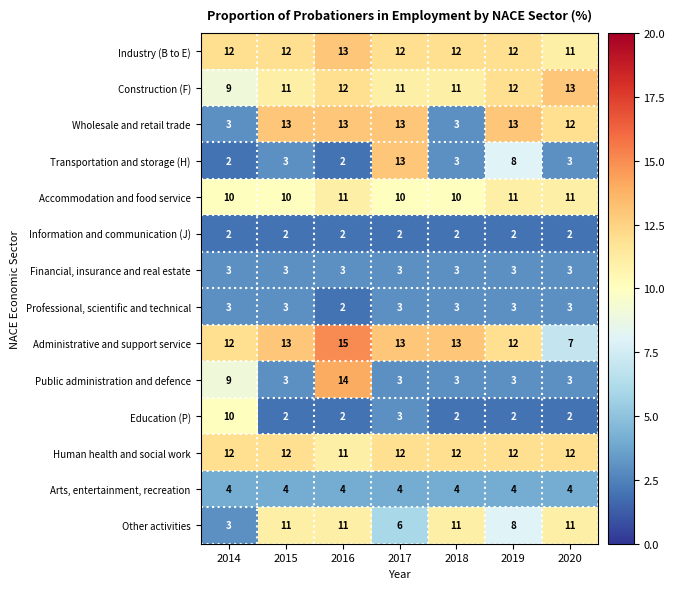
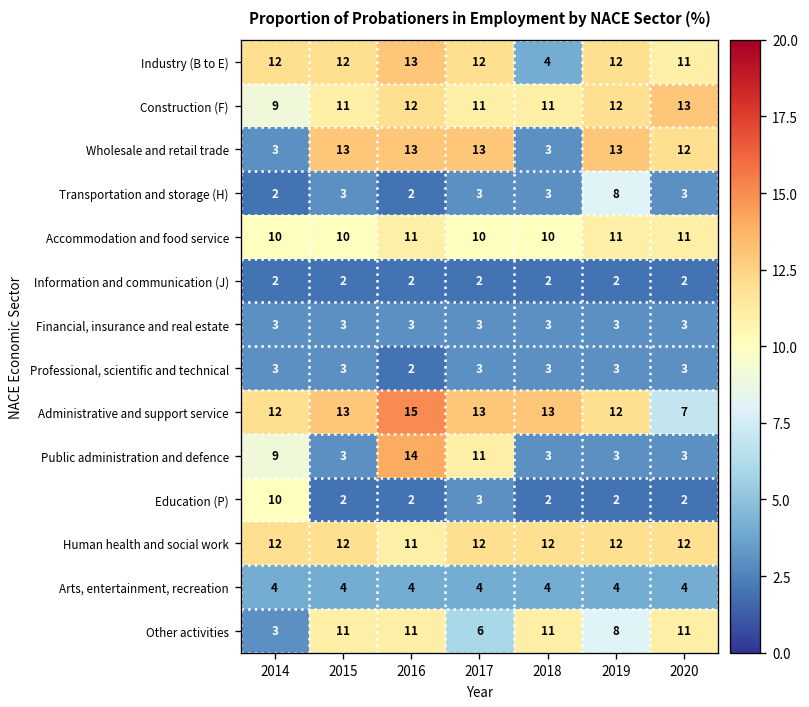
  {
    "Industry (B to E)": {
      "2014": 12,
      "2015": 12,
      "2016": 13,
      "2017": 12,
-     "2018": 12,
+     "2018": 4,
      "2019": 12,
      "2020": 11
    },
    "Construction (F)": {
      "2014": 9,
      "2015": 11,
      "2016": 12,
      "2017": 11,
      "2018": 11,
      "2019": 12,
      "2020": 13
    },
    "Wholesale and retail trade": {
      "2014": 3,
      "2015": 13,
      "2016": 13,
      "2017": 13,
      "2018": 3,
      "2019": 13,
      "2020": 12
    },
    "Transportation and storage (H)": {
      "2014": 2,
      "2015": 3,
      "2016": 2,
-     "2017": 13,
+     "2017": 3,
      "2018": 3,
      "2019": 8,
      "2020": 3
    },
    "Accommodation and food service": {
      "2014": 10,
      "2015": 10,
      "2016": 11,
      "2017": 10,
      "2018": 10,
      "2019": 11,
      "2020": 11
    },
    "Information and communication (J)": {
      "2014": 2,
      "2015": 2,
      "2016": 2,
      "2017": 2,
      "2018": 2,
      "2019": 2,
      "2020": 2
    },
    "Financial, insurance and real estate": {
      "2014": 3,
      "2015": 3,
      "2016": 3,
      "2017": 3,
      "2018": 3,
      "2019": 3,
      "2020": 3
    },
    "Professional, scientific and technical": {
      "2014": 3,
      "2015": 3,
      "2016": 2,
      "2017": 3,
      "2018": 3,
      "2019": 3,
      "2020": 3
    },
    "Administrative and support service": {
      "2014": 12,
      "2015": 13,
      "2016": 15,
      "2017": 13,
      "2018": 13,
      "2019": 12,
      "2020": 7
    },
    "Public administration and defence": {
      "2014": 9,
      "2015": 3,
      "2016": 14,
-     "2017": 3,
+     "2017": 11,
      "2018": 3,
      "2019": 3,
      "2020": 3
    },
    "Education (P)": {
      "2014": 10,
      "2015": 2,
      "2016": 2,
      "2017": 3,
      "2018": 2,
      "2019": 2,
      "2020": 2
    },
    "Human health and social work": {
      "2014": 12,
      "2015": 12,
      "2016": 11,
      "2017": 12,
      "2018": 12,
      "2019": 12,
      "2020": 12
    },
    "Arts, entertainment, recreation": {
      "2014": 4,
      "2015": 4,
      "2016": 4,
      "2017": 4,
      "2018": 4,
      "2019": 4,
      "2020": 4
    },
    "Other activities": {
      "2014": 3,
      "2015": 11,
      "2016": 11,
      "2017": 6,
      "2018": 11,
      "2019": 8,
      "2020": 11
    }
  }
